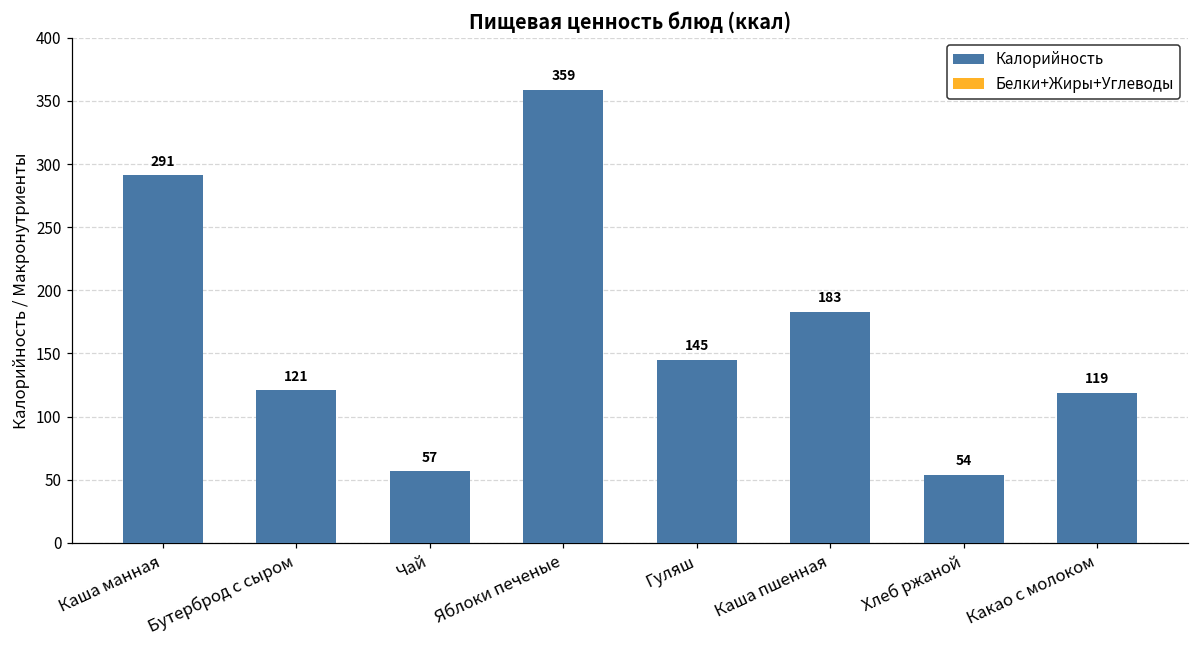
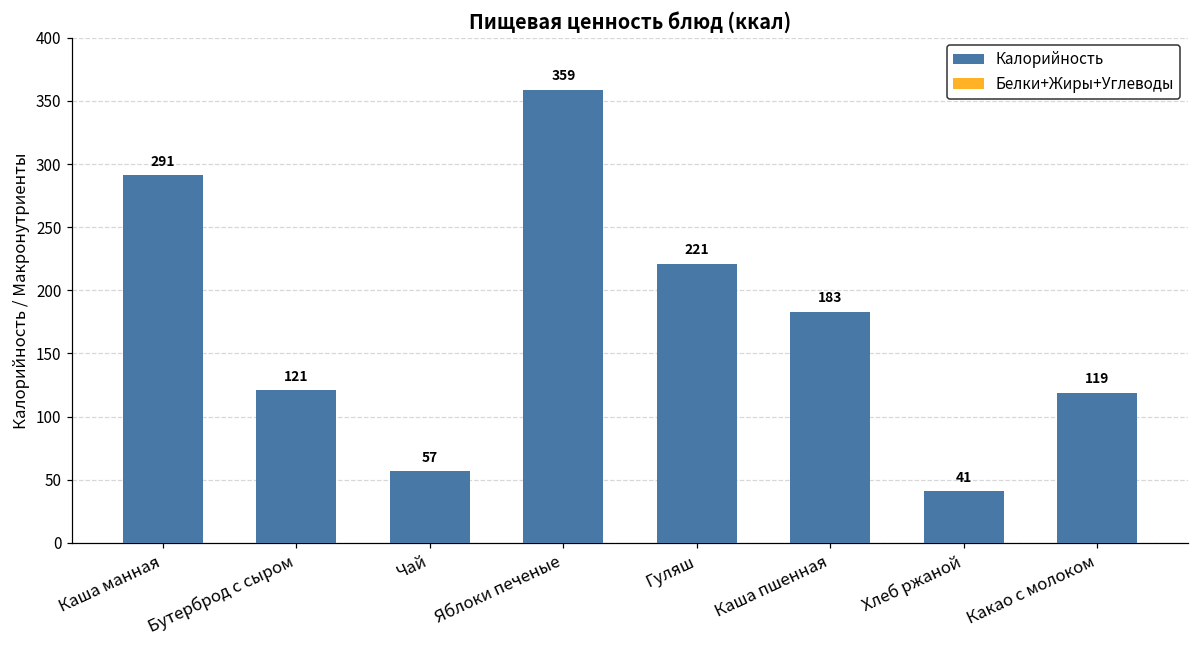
  {
    "Калорийность": {
      "Каша манная": 291,
      "Бутерброд с сыром": 121,
      "Чай": 57,
      "Яблоки печеные": 359,
-     "Гуляш": 145,
+     "Гуляш": 221,
      "Каша пшенная": 183,
-     "Хлеб ржаной": 54,
+     "Хлеб ржаной": 41,
      "Какао с молоком": 119
    }
  }
